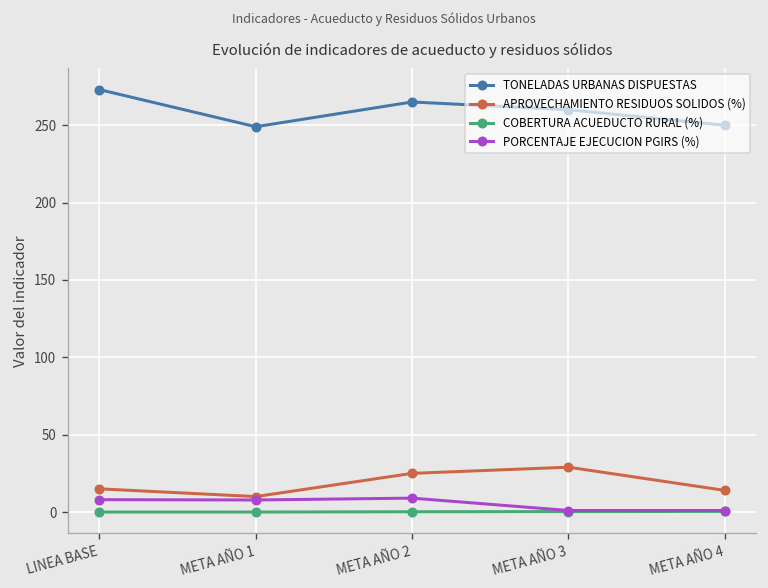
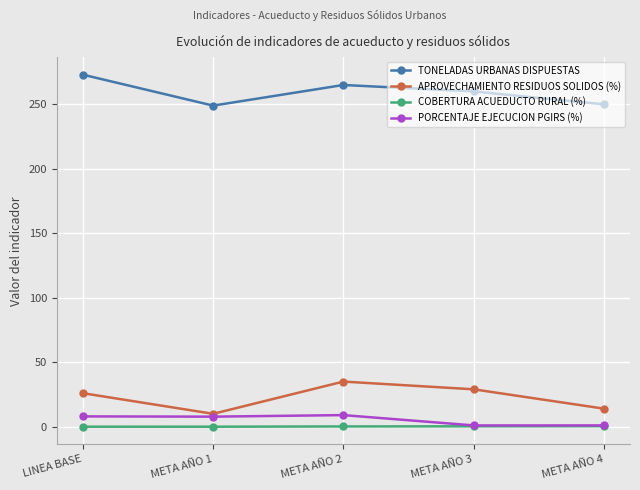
  {
    "TONELADAS URBANAS DISPUESTAS": {
      "LINEA BASE": 273,
      "META AÑO 1": 249,
      "META AÑO 2": 265
    },
    "APROVECHAMIENTO RESIDUOS SOLIDOS (%)": {
-     "LINEA BASE": 15,
+     "LINEA BASE": 26,
      "META AÑO 1": 10,
-     "META AÑO 2": 25,
+     "META AÑO 2": 35,
      "META AÑO 3": 29,
      "META AÑO 4": 14
    },
    "COBERTURA ACUEDUCTO RURAL (%)": {
      "LINEA BASE": 0,
      "META AÑO 1": 0,
      "META AÑO 2": 0
    },
    "PORCENTAJE EJECUCION PGIRS (%)": {
      "LINEA BASE": 8,
      "META AÑO 1": 8,
      "META AÑO 2": 9
    }
  }
